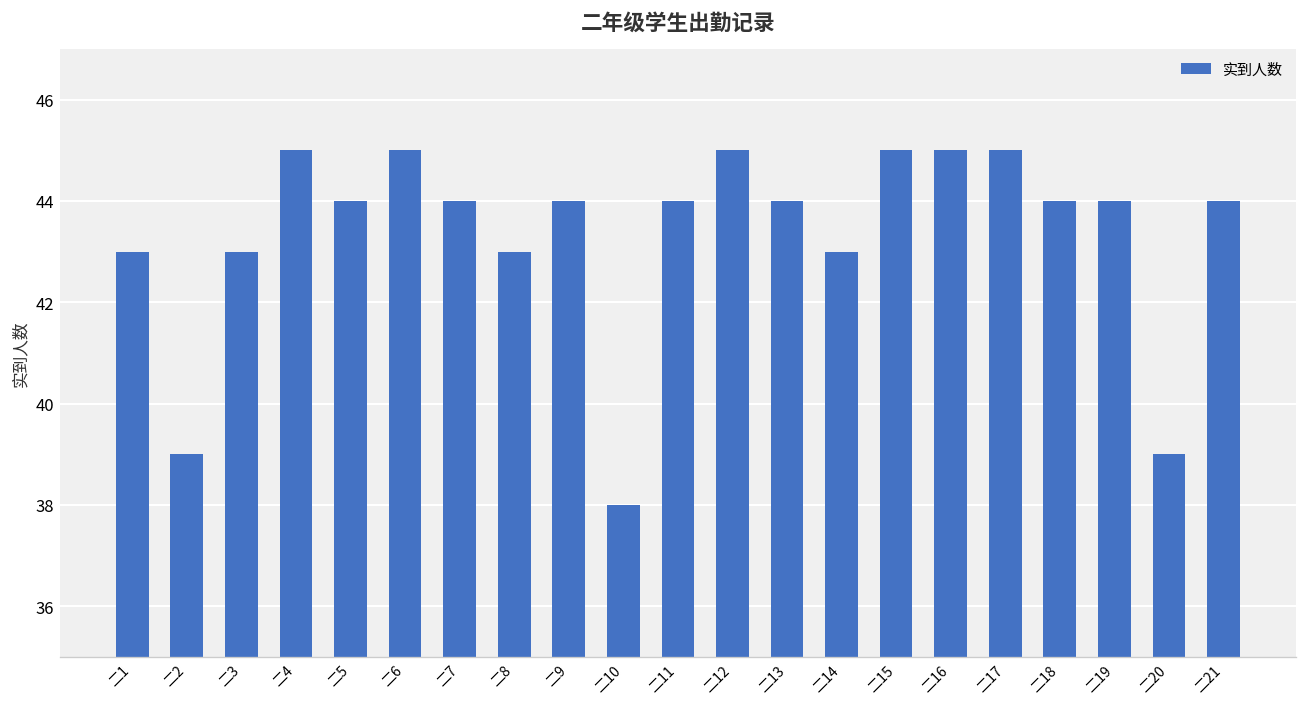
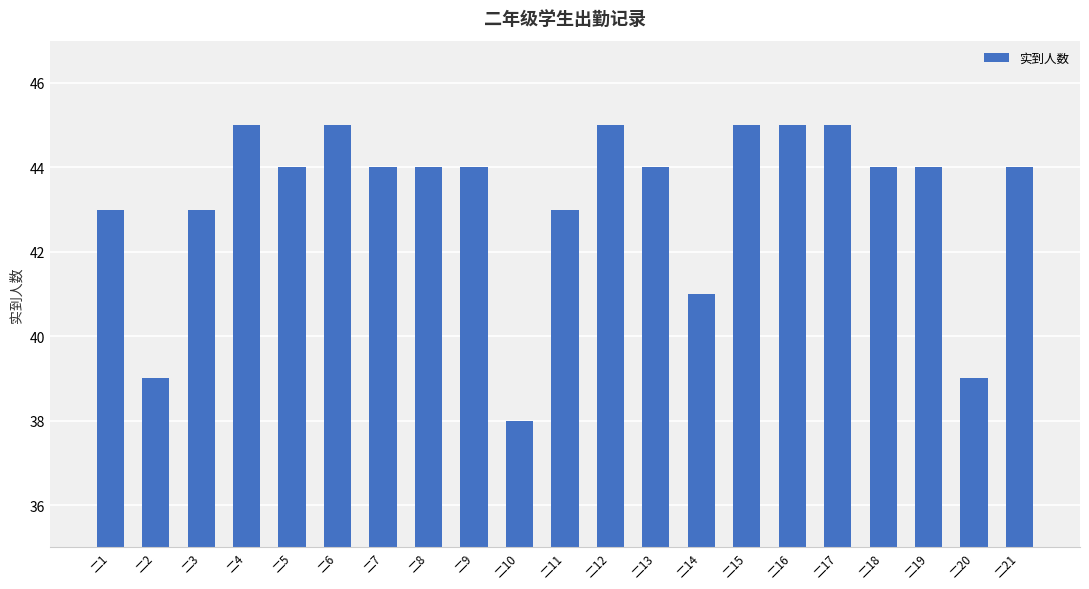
  {
    "二1": 43,
    "二2": 39,
    "二3": 43,
    "二4": 45,
    "二5": 44,
    "二6": 45,
    "二7": 44,
-   "二8": 43,
+   "二8": 44,
    "二9": 44,
    "二10": 38,
-   "二11": 44,
+   "二11": 43,
    "二12": 45,
    "二13": 44,
-   "二14": 43,
+   "二14": 41,
    "二15": 45,
    "二16": 45,
    "二17": 45,
    "二18": 44,
    "二19": 44,
    "二20": 39,
    "二21": 44
  }
